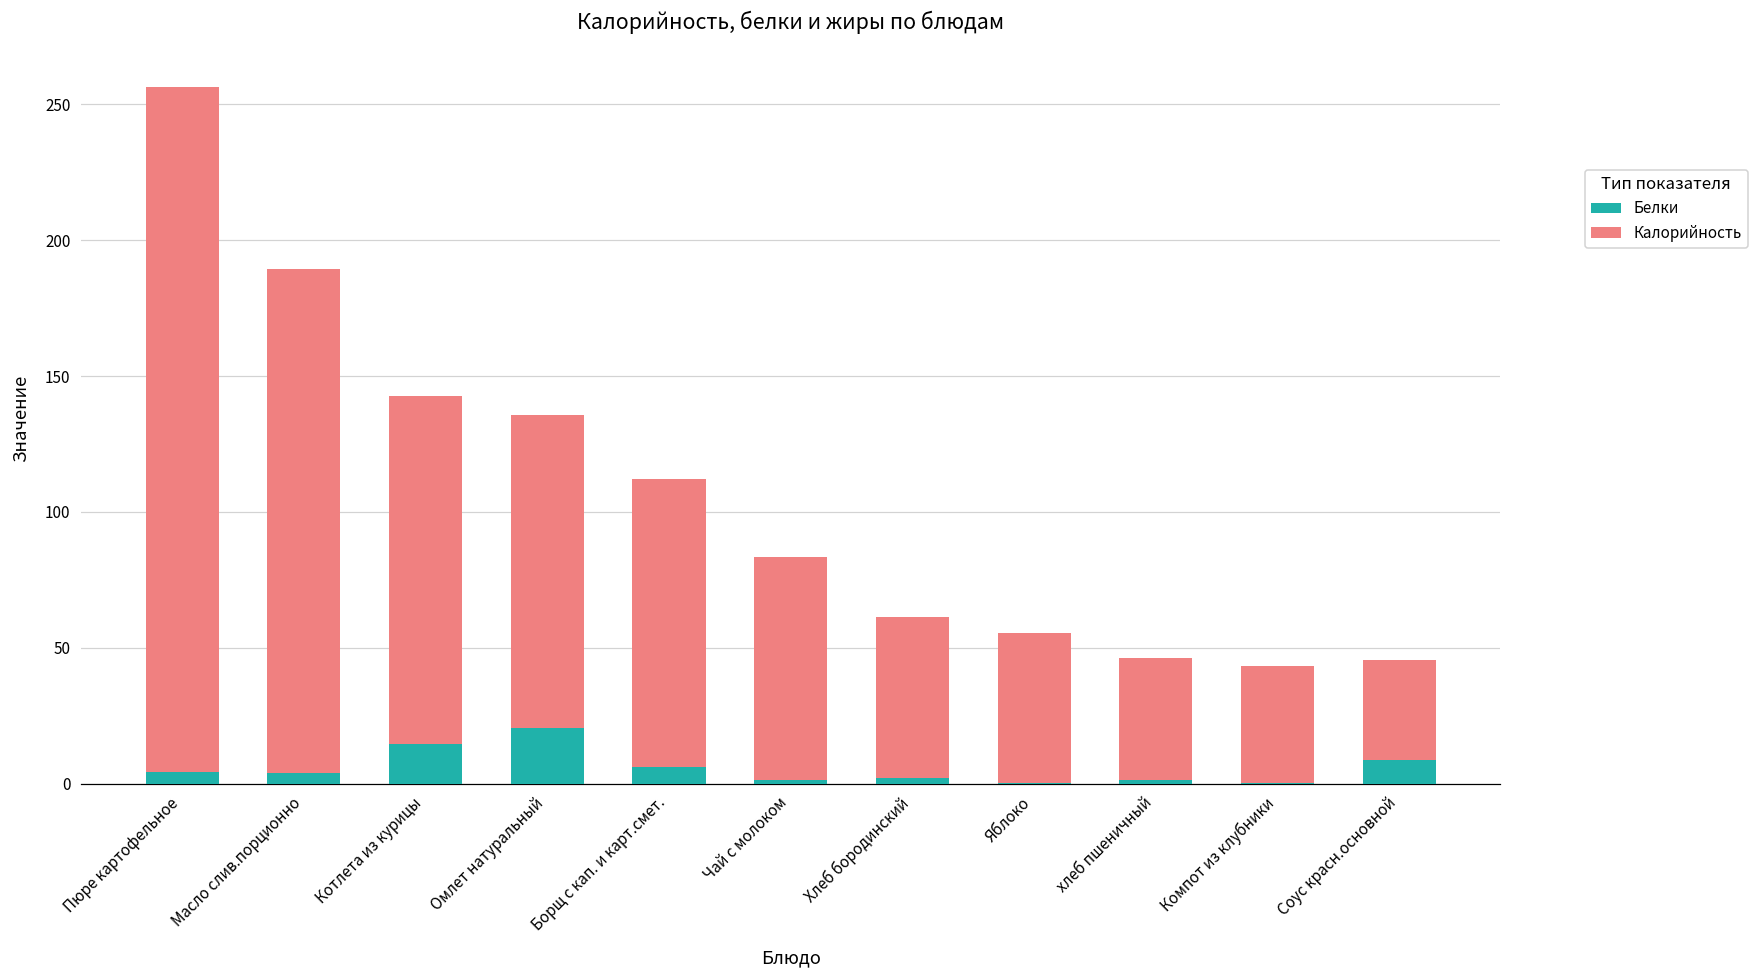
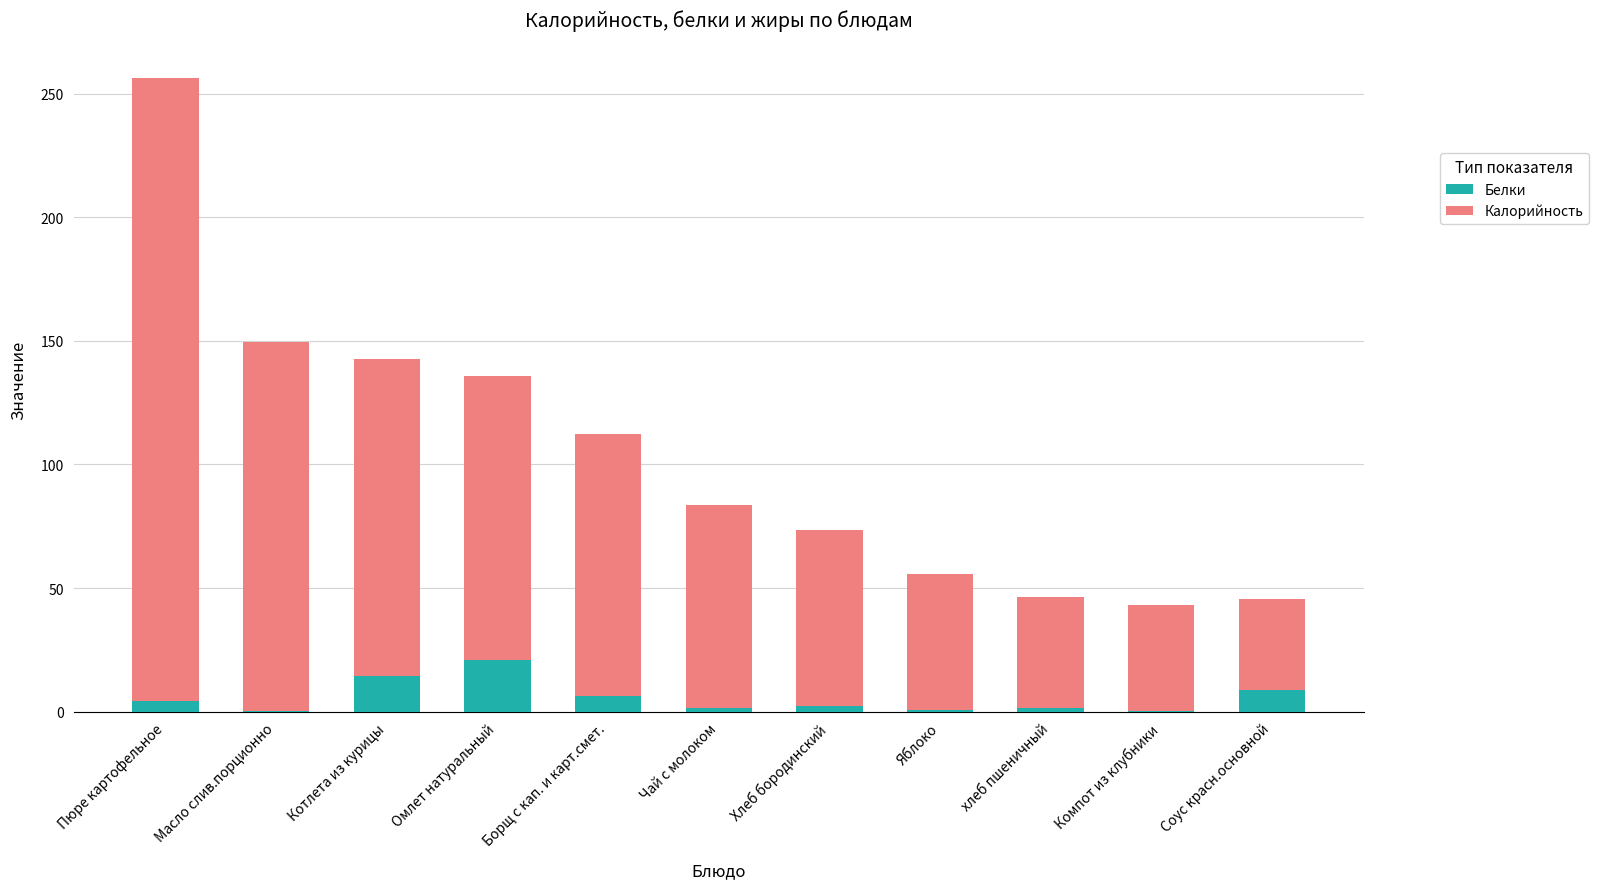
  {
    "Белки": {
      "Пюре картофельное": 4,
-     "Масло слив.порционно": 4,
+     "Масло слив.порционно": 0,
      "Котлета из курицы": 15,
      "Омлет натуральный": 21,
      "Борщ с кап. и карт.смет.": 6,
      "Чай с молоком": 2,
      "Хлеб бородинский": 2,
      "хлеб пшеничный": 1,
      "Соус красн.основной": 9
    },
    "Калорийность": {
      "Пюре картофельное": 252,
-     "Масло слив.порционно": 186,
+     "Масло слив.порционно": 150,
      "Котлета из курицы": 128,
      "Омлет натуральный": 115,
      "Борщ с кап. и карт.смет.": 106,
      "Чай с молоком": 82,
-     "Хлеб бородинский": 59,
+     "Хлеб бородинский": 71,
      "Яблоко": 55,
      "хлеб пшеничный": 45,
      "Компот из клубники": 43,
      "Соус красн.основной": 37
    }
  }
